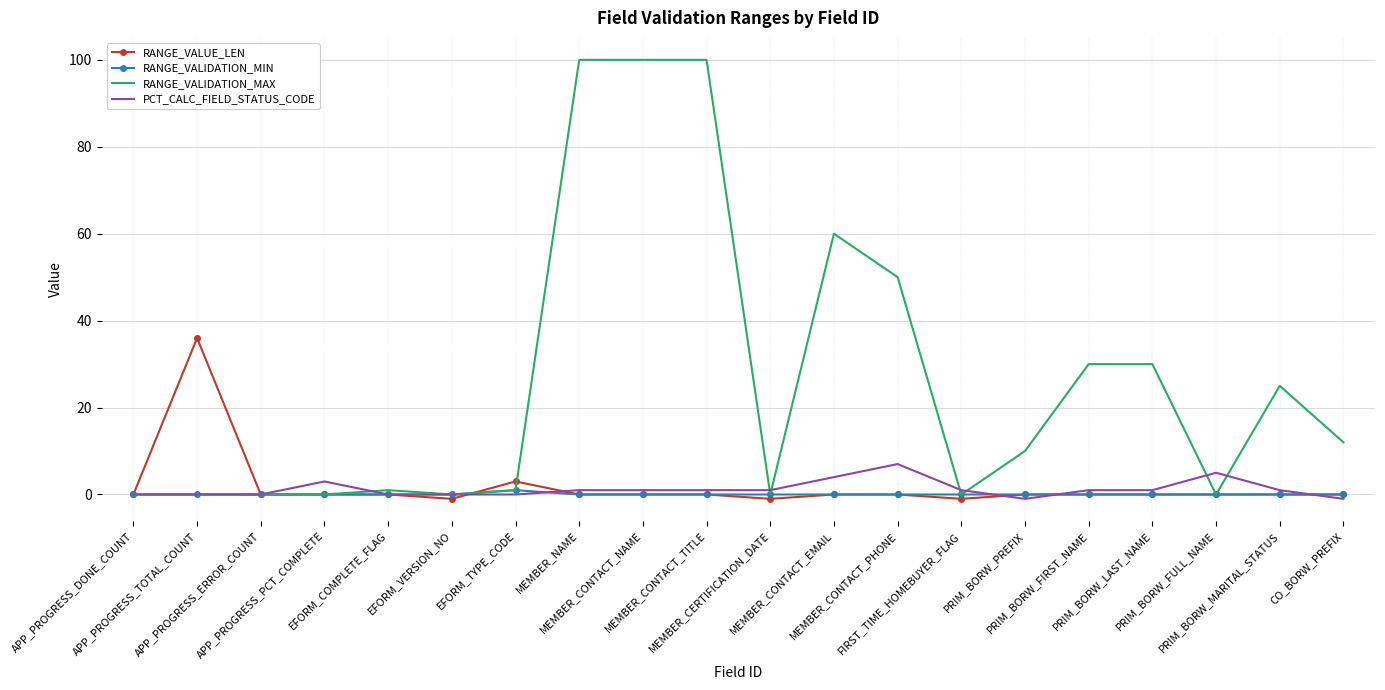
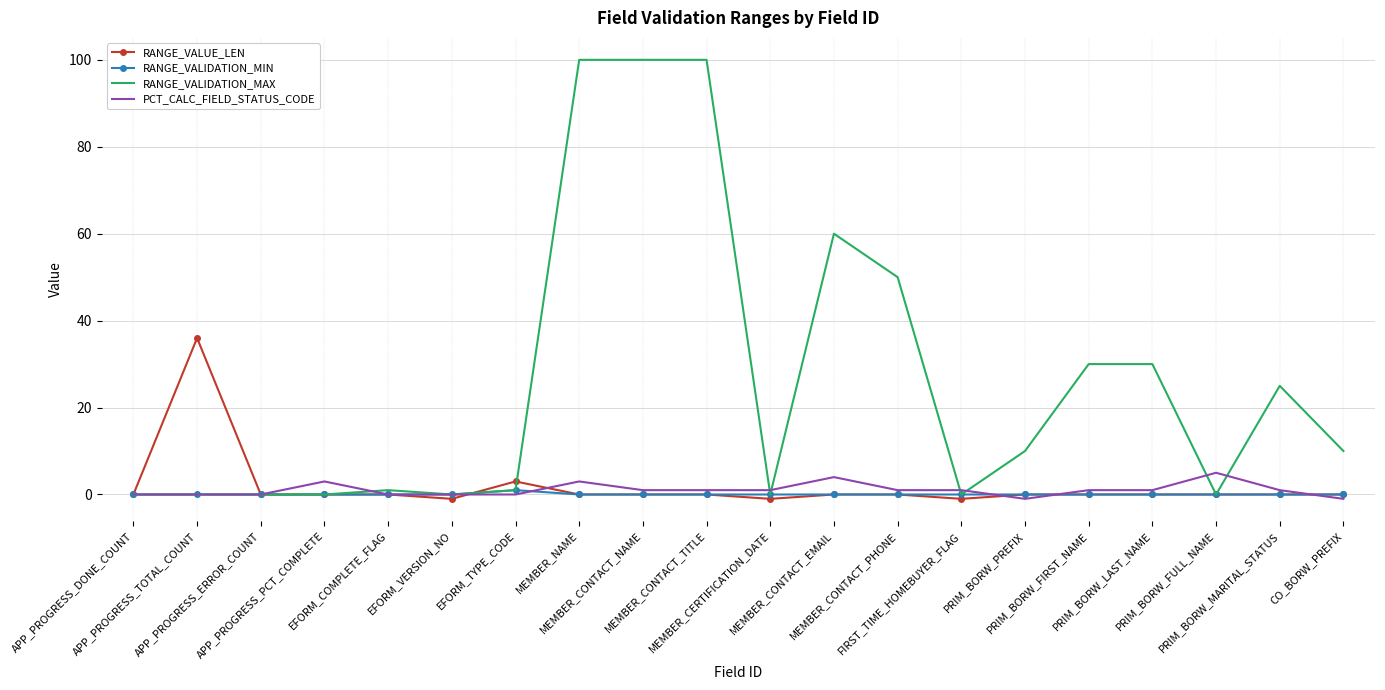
  {
    "RANGE_VALUE_LEN": {
      "APP_PROGRESS_TOTAL_COUNT": 36,
      "EFORM_VERSION_NO": -1,
      "EFORM_TYPE_CODE": 3,
      "MEMBER_CERTIFICATION_DATE": -1,
      "FIRST_TIME_HOMEBUYER_FLAG": -1
    },
    "RANGE_VALIDATION_MAX": {
      "EFORM_COMPLETE_FLAG": 1,
      "MEMBER_NAME": 100,
      "MEMBER_CONTACT_NAME": 100,
      "MEMBER_CONTACT_TITLE": 100,
      "MEMBER_CONTACT_EMAIL": 60,
      "MEMBER_CONTACT_PHONE": 50,
      "PRIM_BORW_PREFIX": 10,
      "PRIM_BORW_FIRST_NAME": 30,
      "PRIM_BORW_LAST_NAME": 30,
      "PRIM_BORW_MARITAL_STATUS": 25,
-     "CO_BORW_PREFIX": 12
+     "CO_BORW_PREFIX": 10
    },
    "PCT_CALC_FIELD_STATUS_CODE": {
      "APP_PROGRESS_PCT_COMPLETE": 3,
      "EFORM_TYPE_CODE": 0,
-     "MEMBER_NAME": 1,
+     "MEMBER_NAME": 3,
      "MEMBER_CONTACT_NAME": 1,
      "MEMBER_CONTACT_TITLE": 1,
      "MEMBER_CERTIFICATION_DATE": 1,
      "MEMBER_CONTACT_EMAIL": 4,
-     "MEMBER_CONTACT_PHONE": 7,
+     "MEMBER_CONTACT_PHONE": 1,
      "FIRST_TIME_HOMEBUYER_FLAG": 1,
      "PRIM_BORW_PREFIX": -1,
      "PRIM_BORW_FIRST_NAME": 1,
      "PRIM_BORW_LAST_NAME": 1,
      "PRIM_BORW_FULL_NAME": 5,
      "PRIM_BORW_MARITAL_STATUS": 1,
      "CO_BORW_PREFIX": -1
    }
  }
